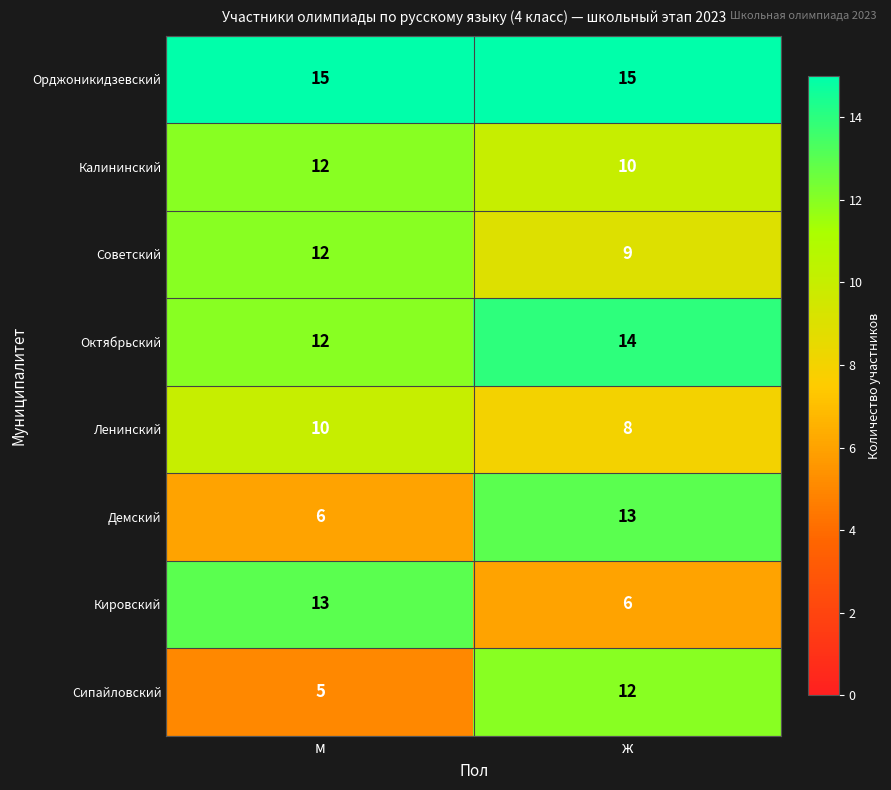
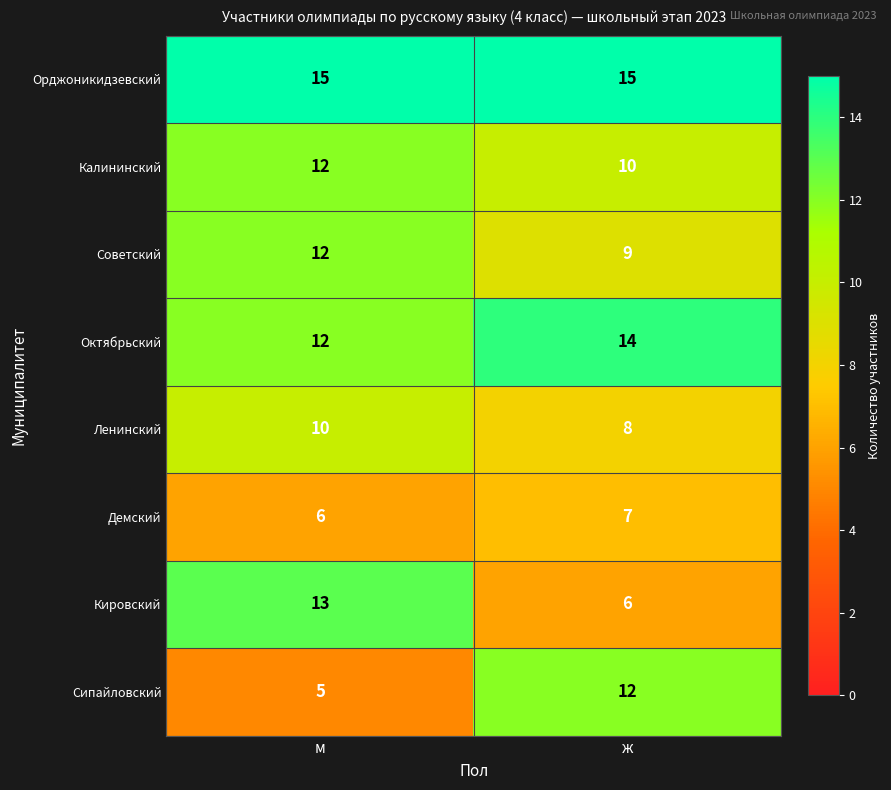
  {
    "Орджоникидзевский": {
      "м": 15,
      "ж": 15
    },
    "Калининский": {
      "м": 12,
      "ж": 10
    },
    "Советский": {
      "м": 12,
      "ж": 9
    },
    "Октябрьский": {
      "м": 12,
      "ж": 14
    },
    "Ленинский": {
      "м": 10,
      "ж": 8
    },
    "Демский": {
      "м": 6,
-     "ж": 13
+     "ж": 7
    },
    "Кировский": {
      "м": 13,
      "ж": 6
    },
    "Сипайловский": {
      "м": 5,
      "ж": 12
    }
  }
